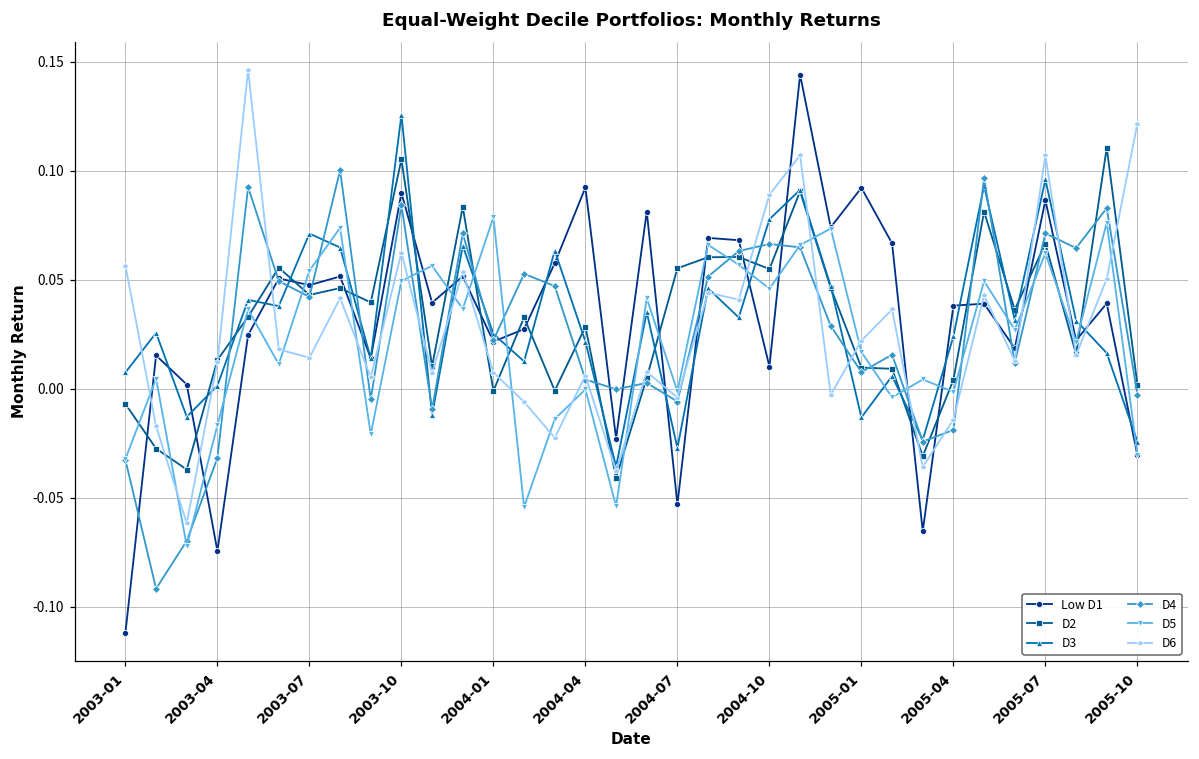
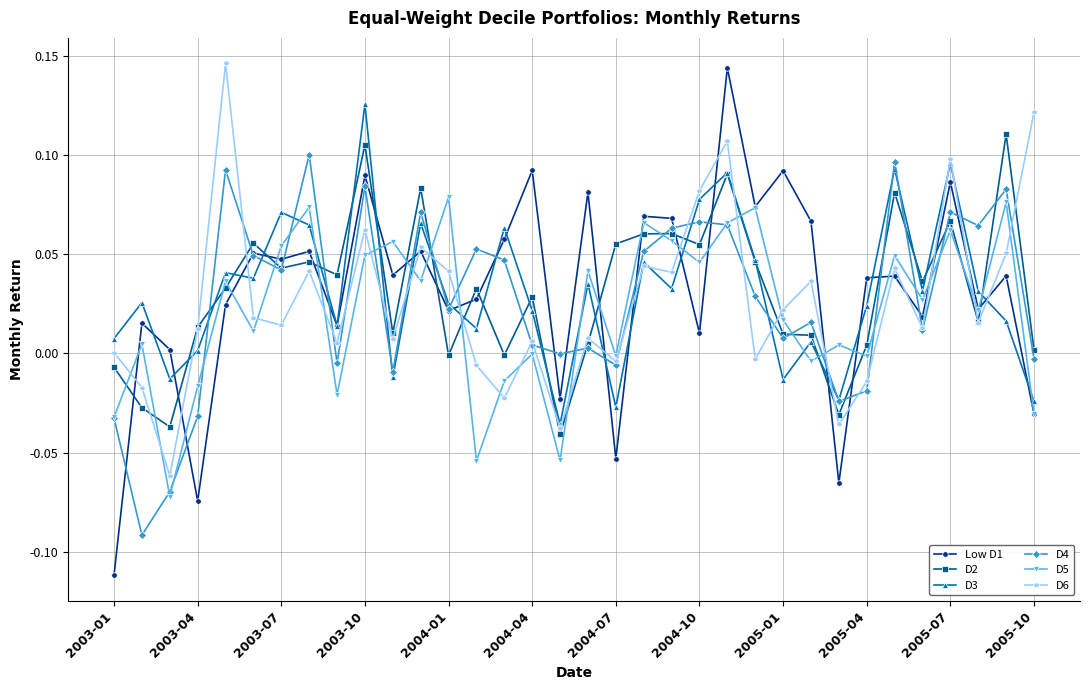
  {
    "D6": {
-     "2003-01": 0.056,
+     "2003-01": 0.000,
      "2003-07": 0.014,
      "2003-10": 0.062,
-     "2004-01": 0.007,
+     "2004-01": 0.041,
      "2004-04": 0.006,
      "2004-07": -0.004,
-     "2004-10": 0.089,
+     "2004-10": 0.082,
      "2005-01": 0.022,
      "2005-04": -0.014,
-     "2005-07": 0.107,
+     "2005-07": 0.098,
      "2005-10": 0.122
    }
  }
